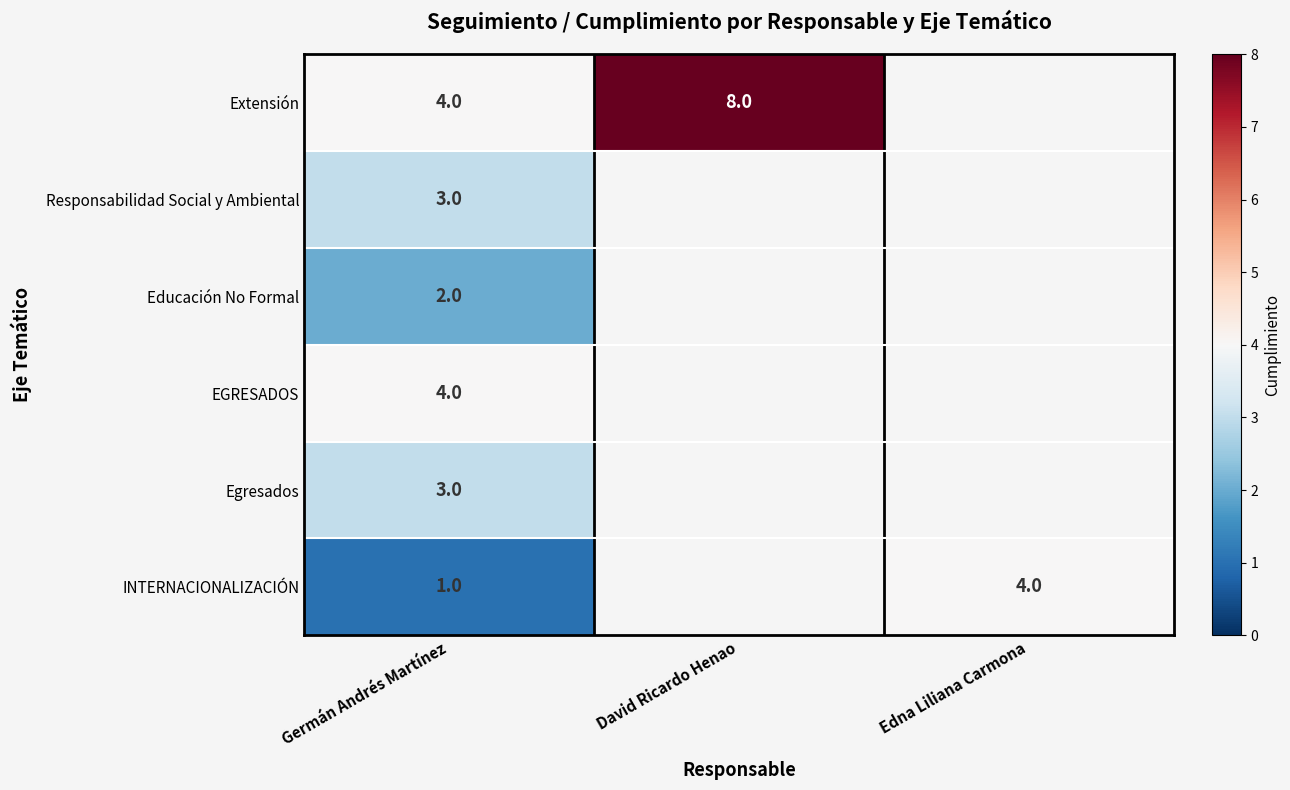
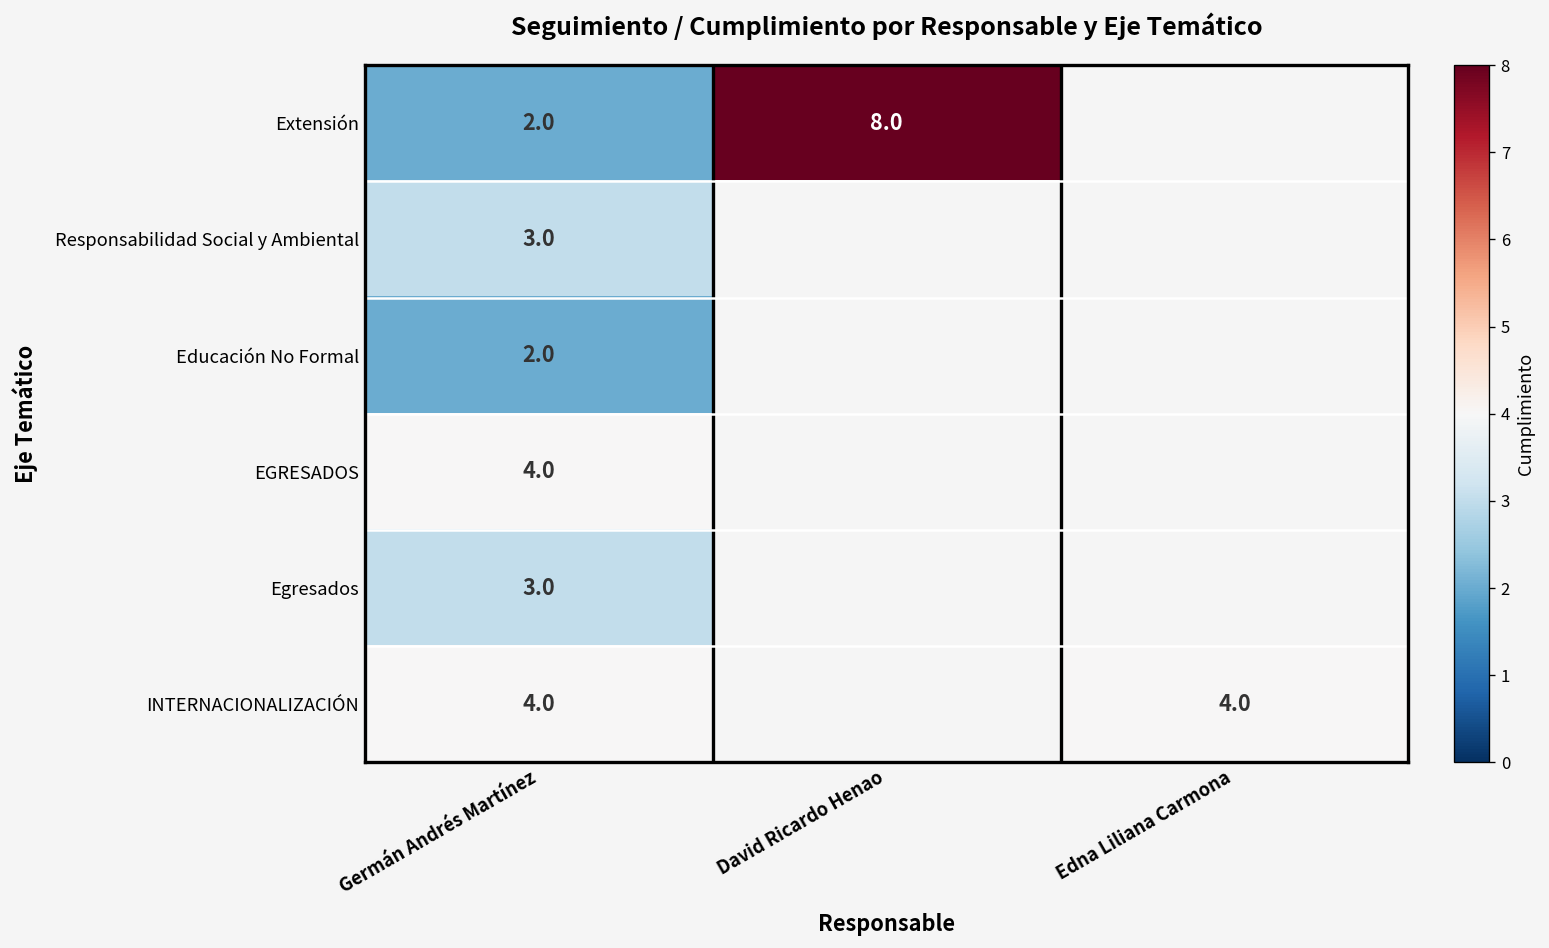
  {
    "Extensión": {
-     "Germán Andrés Martínez": 4.0,
+     "Germán Andrés Martínez": 2.0,
      "David Ricardo Henao": 8.0
    },
    "Responsabilidad Social y Ambiental": {
      "Germán Andrés Martínez": 3.0
    },
    "Educación No Formal": {
      "Germán Andrés Martínez": 2.0
    },
    "EGRESADOS": {
      "Germán Andrés Martínez": 4.0
    },
    "Egresados": {
      "Germán Andrés Martínez": 3.0
    },
    "INTERNACIONALIZACIÓN": {
-     "Germán Andrés Martínez": 1.0,
+     "Germán Andrés Martínez": 4.0,
      "Edna Liliana Carmona": 4.0
    }
  }
